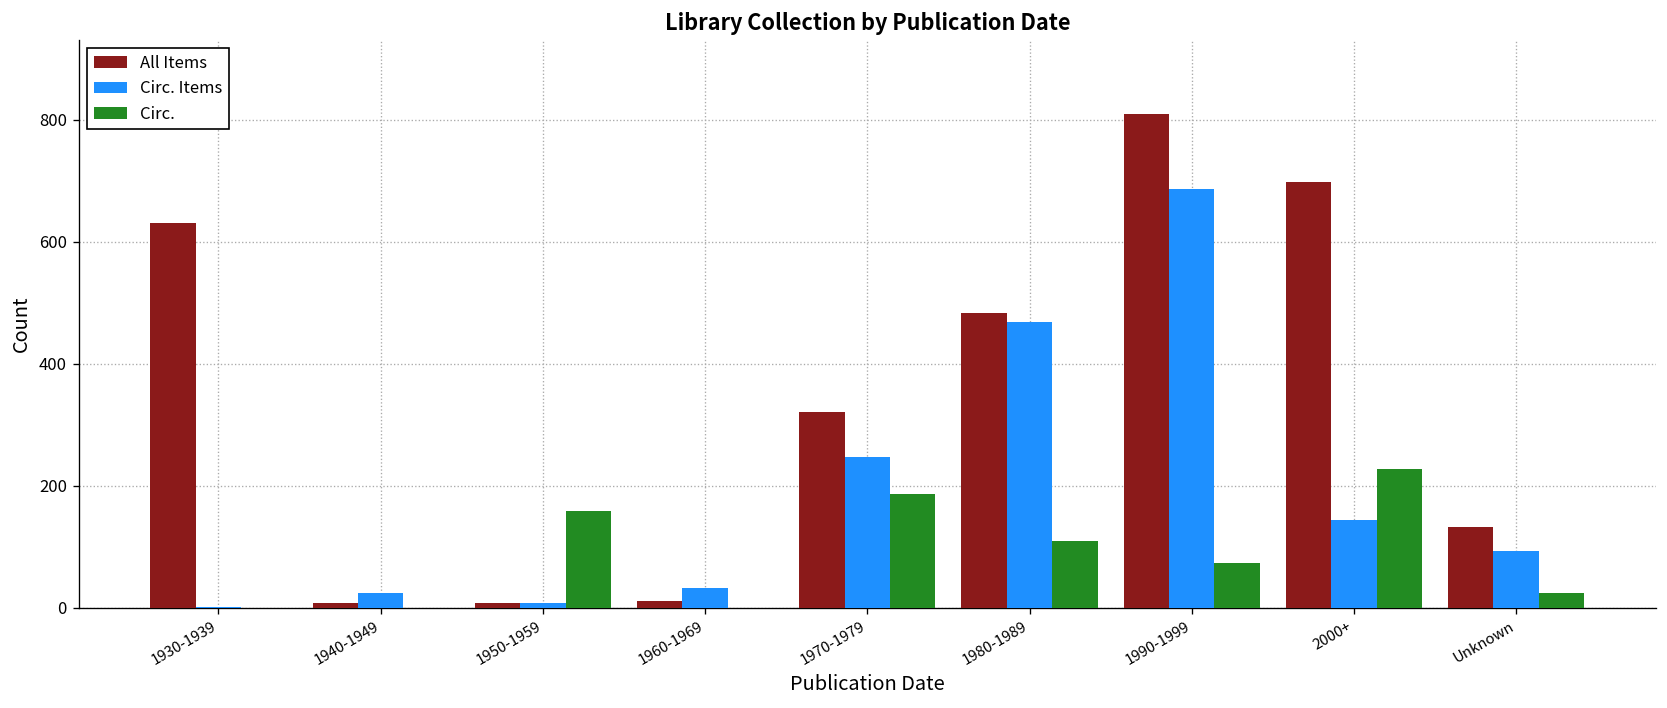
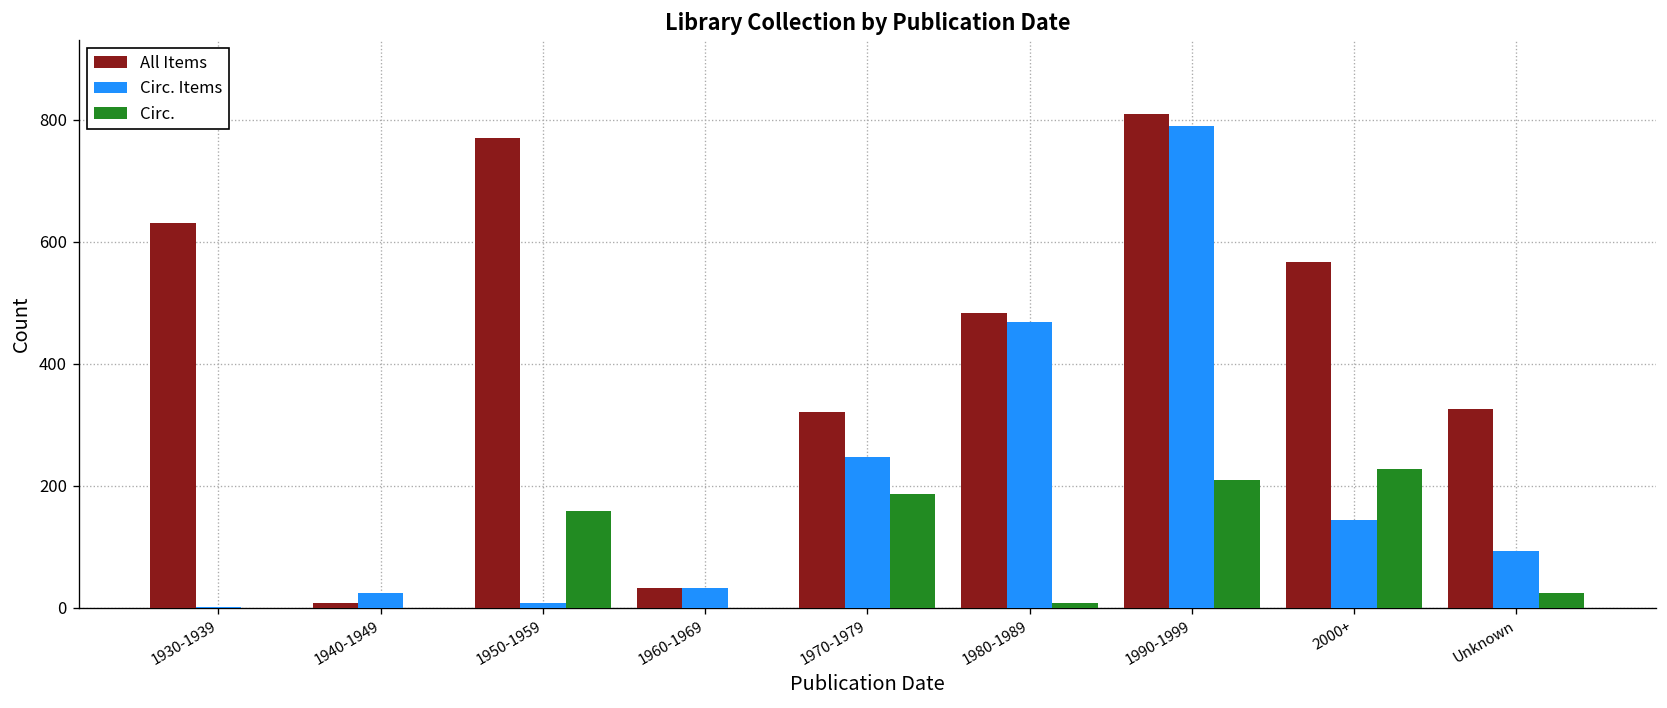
  {
    "All Items": {
      "1930-1939": 630,
      "1940-1949": 10,
-     "1950-1959": 10,
-     "1960-1969": 10,
+     "1950-1959": 770,
+     "1960-1969": 30,
      "1970-1979": 320,
      "1980-1989": 480,
      "1990-1999": 810,
-     "2000+": 700,
-     "Unknown": 130
+     "2000+": 570,
+     "Unknown": 330
    },
    "Circ. Items": {
      "1940-1949": 20,
      "1950-1959": 10,
      "1960-1969": 30,
      "1970-1979": 250,
      "1980-1989": 470,
-     "1990-1999": 690,
+     "1990-1999": 790,
      "2000+": 140,
      "Unknown": 90
    },
    "Circ.": {
      "1930-1939": 0,
      "1940-1949": 0,
      "1950-1959": 160,
      "1960-1969": 0,
      "1970-1979": 190,
-     "1980-1989": 110,
-     "1990-1999": 70,
+     "1980-1989": 10,
+     "1990-1999": 210,
      "2000+": 230,
      "Unknown": 30
    }
  }
